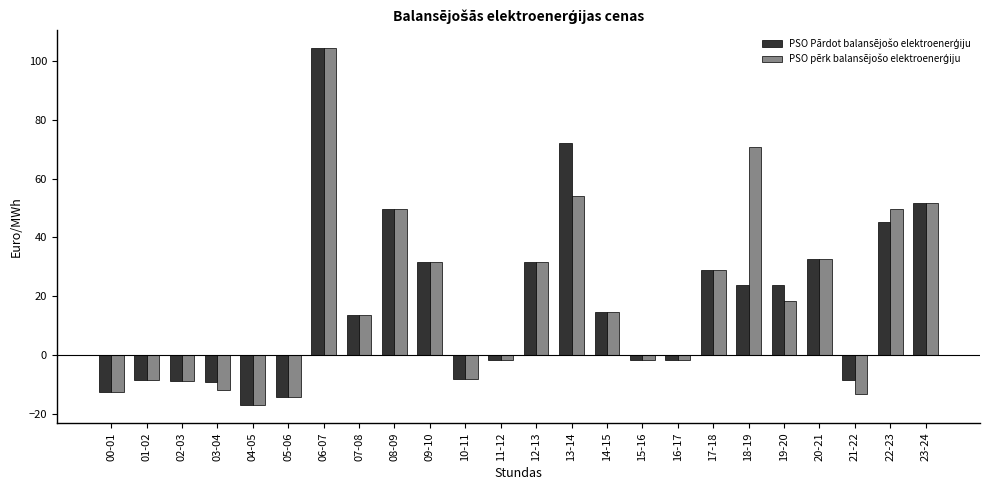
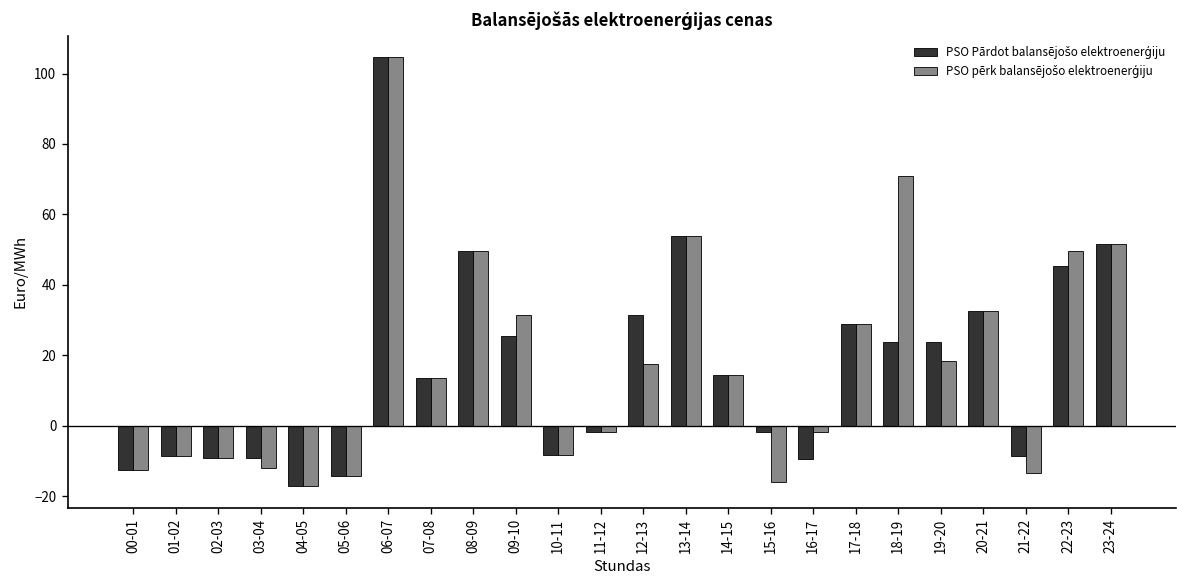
  {
    "PSO Pārdot balansējošo elektroenerģiju": {
      "00-01": -13,
      "01-02": -9,
      "02-03": -9,
      "03-04": -9,
      "04-05": -17,
      "05-06": -14,
      "06-07": 105,
      "07-08": 13,
      "08-09": 50,
-     "09-10": 31,
+     "09-10": 25,
      "10-11": -8,
      "11-12": -2,
      "12-13": 32,
-     "13-14": 72,
+     "13-14": 54,
      "14-15": 15,
      "15-16": -2,
-     "16-17": -2,
+     "16-17": -10,
      "17-18": 29,
      "18-19": 24,
      "19-20": 24,
      "20-21": 33,
      "21-22": -9,
      "22-23": 45,
      "23-24": 52
    },
    "PSO pērk balansējošo elektroenerģiju": {
      "00-01": -13,
      "01-02": -9,
      "02-03": -9,
      "03-04": -12,
      "04-05": -17,
      "05-06": -14,
      "06-07": 105,
      "07-08": 13,
      "08-09": 50,
      "09-10": 31,
      "10-11": -8,
      "11-12": -2,
-     "12-13": 32,
+     "12-13": 18,
      "13-14": 54,
      "14-15": 15,
-     "15-16": -2,
+     "15-16": -16,
      "16-17": -2,
      "17-18": 29,
      "18-19": 71,
      "19-20": 18,
      "20-21": 33,
      "21-22": -13,
      "22-23": 50,
      "23-24": 52
    }
  }
